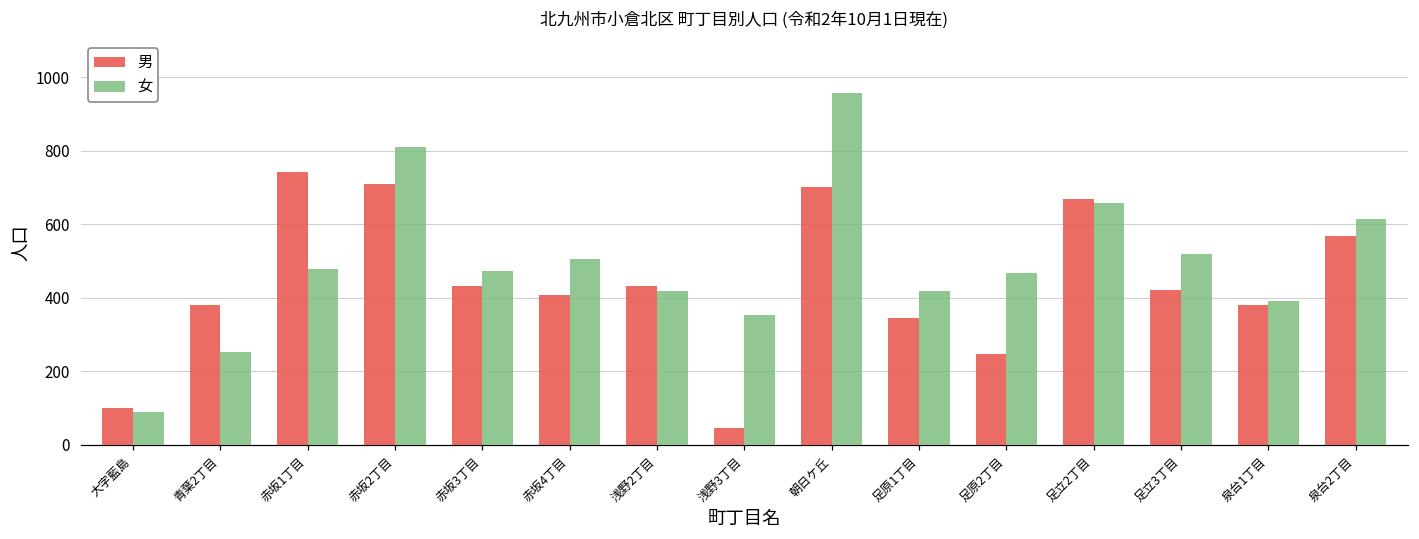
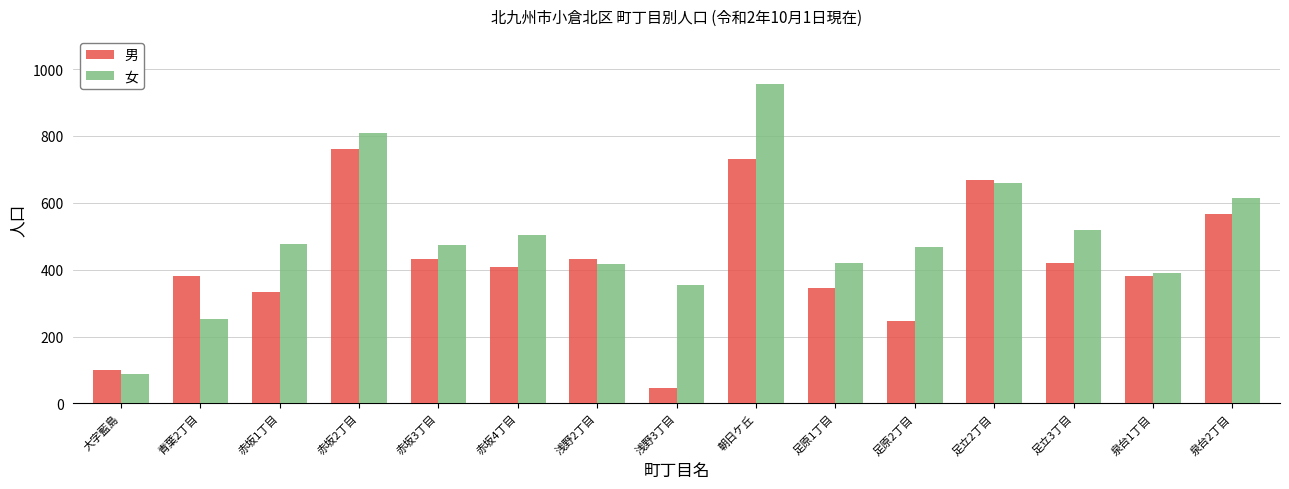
  {
    "男": {
      "大字藍島": 100,
      "青葉2丁目": 380,
-     "赤坂1丁目": 740,
-     "赤坂2丁目": 710,
+     "赤坂1丁目": 330,
+     "赤坂2丁目": 760,
      "赤坂3丁目": 430,
      "赤坂4丁目": 410,
      "浅野2丁目": 430,
      "浅野3丁目": 50,
-     "朝日ケ丘": 700,
+     "朝日ケ丘": 730,
      "足原1丁目": 350,
      "足原2丁目": 250,
      "足立2丁目": 670,
      "足立3丁目": 420,
      "泉台1丁目": 380,
      "泉台2丁目": 570
    },
    "女": {
      "大字藍島": 90,
      "青葉2丁目": 250,
      "赤坂1丁目": 480,
      "赤坂2丁目": 810,
      "赤坂3丁目": 470,
      "赤坂4丁目": 510,
      "浅野2丁目": 420,
      "浅野3丁目": 350,
      "朝日ケ丘": 960,
      "足原1丁目": 420,
      "足原2丁目": 470,
      "足立2丁目": 660,
      "足立3丁目": 520,
      "泉台1丁目": 390,
      "泉台2丁目": 620
    }
  }
